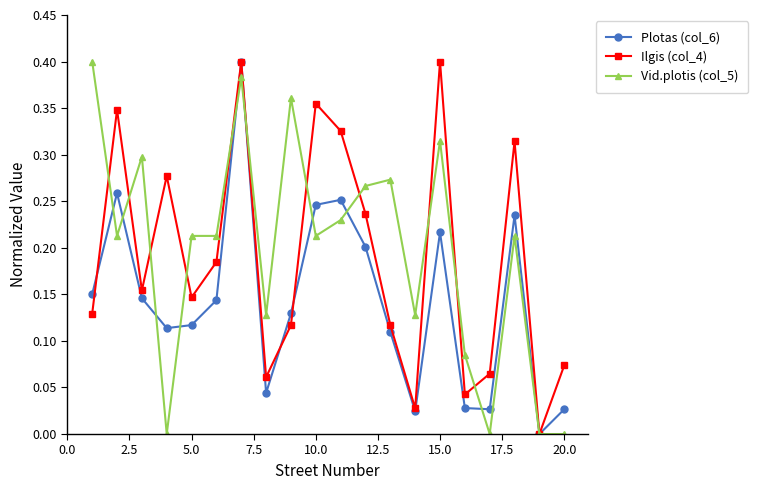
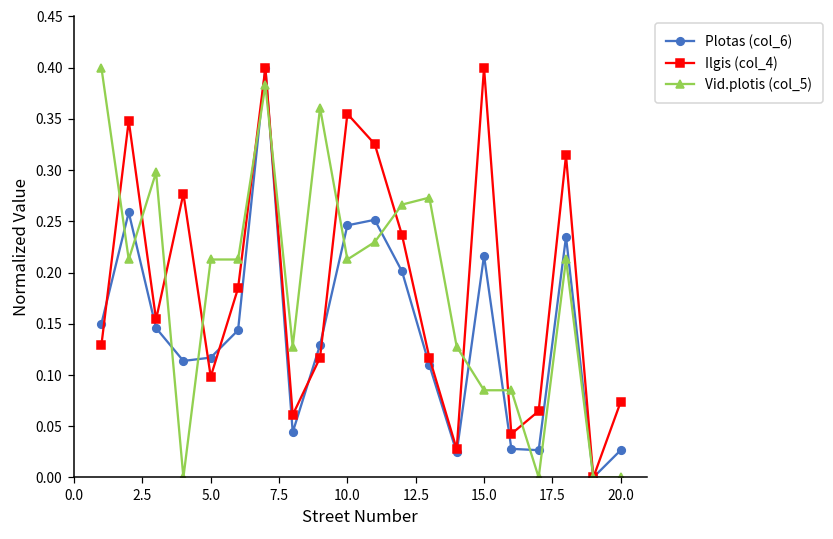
  {
    "Plotas (col_6)": {
      "5.0": 0.12,
      "10.0": 0.25,
      "15.0": 0.22,
      "20.0": 0.03
    },
    "Ilgis (col_4)": {
-     "5.0": 0.15,
+     "5.0": 0.10,
      "10.0": 0.35,
      "15.0": 0.40,
      "20.0": 0.07
    },
    "Vid.plotis (col_5)": {
      "5.0": 0.21,
      "10.0": 0.21,
-     "15.0": 0.31,
+     "15.0": 0.09,
      "20.0": 0.00
    }
  }
